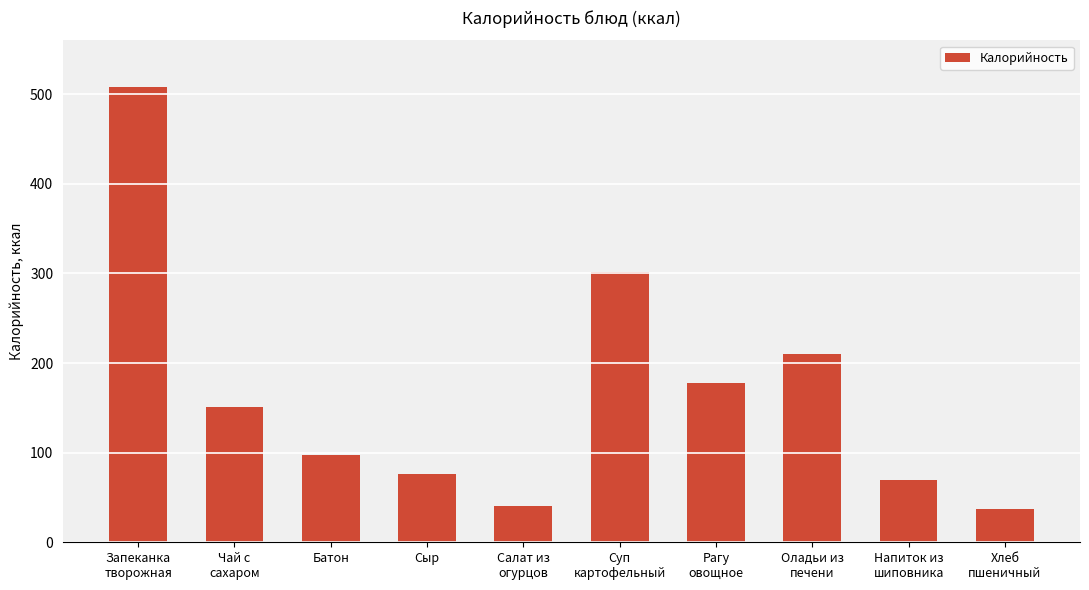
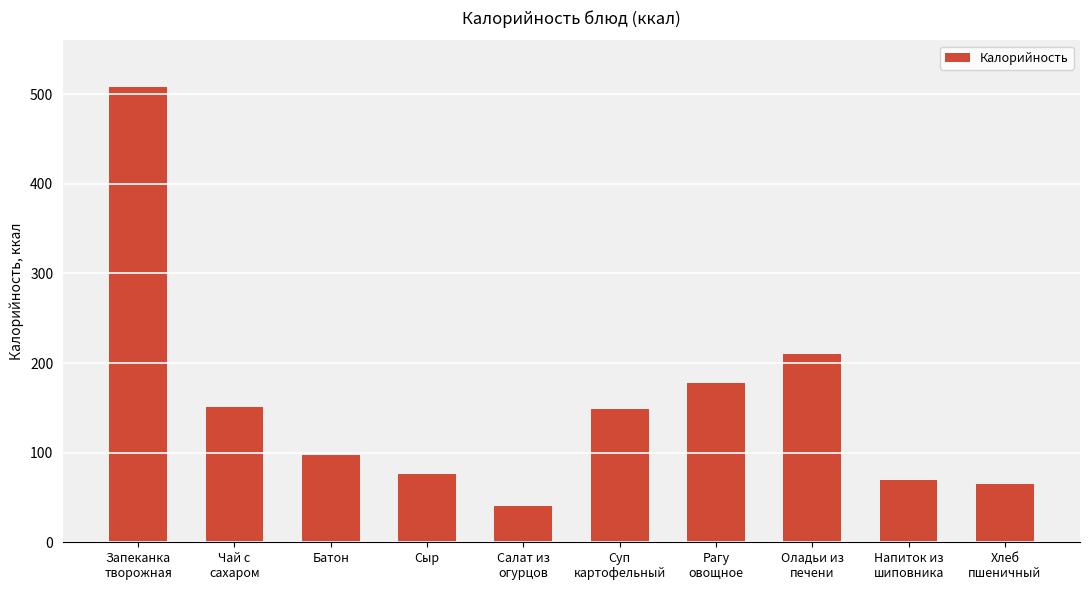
  {
    "Запеканка творожная": 510,
    "Чай с сахаром": 150,
    "Батон": 100,
    "Сыр": 80,
    "Салат из огурцов": 40,
-   "Суп картофельный": 300,
+   "Суп картофельный": 150,
    "Рагу овощное": 180,
    "Оладьи из печени": 210,
    "Напиток из шиповника": 70,
-   "Хлеб пшеничный": 40
+   "Хлеб пшеничный": 70
  }
